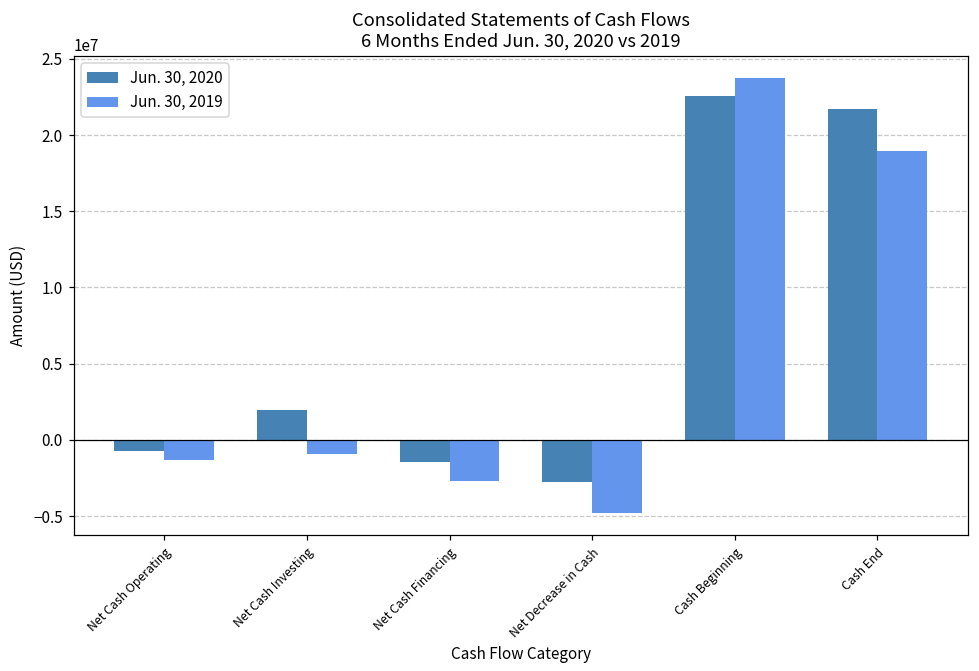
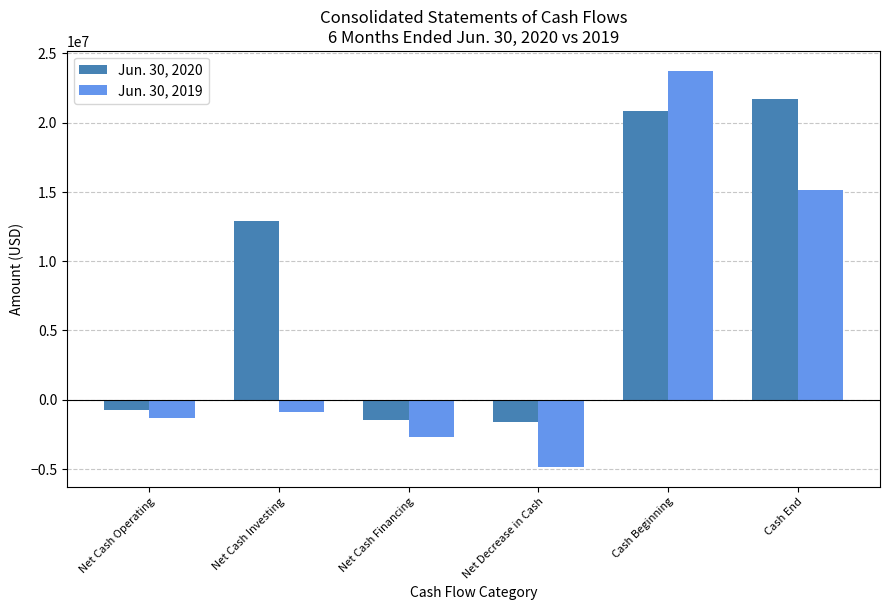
  {
    "Jun. 30, 2020": {
      "Net Cash Operating": -800000,
-     "Net Cash Investing": 1900000,
+     "Net Cash Investing": 12900000,
      "Net Cash Financing": -1500000,
-     "Net Decrease in Cash": -2700000,
-     "Cash Beginning": 22600000,
+     "Net Decrease in Cash": -1600000,
+     "Cash Beginning": 20800000,
      "Cash End": 21700000
    },
    "Jun. 30, 2019": {
      "Net Cash Operating": -1300000,
      "Net Cash Investing": -900000,
      "Net Cash Financing": -2700000,
      "Net Decrease in Cash": -4800000,
      "Cash Beginning": 23800000,
-     "Cash End": 18900000
+     "Cash End": 15200000
    }
  }
